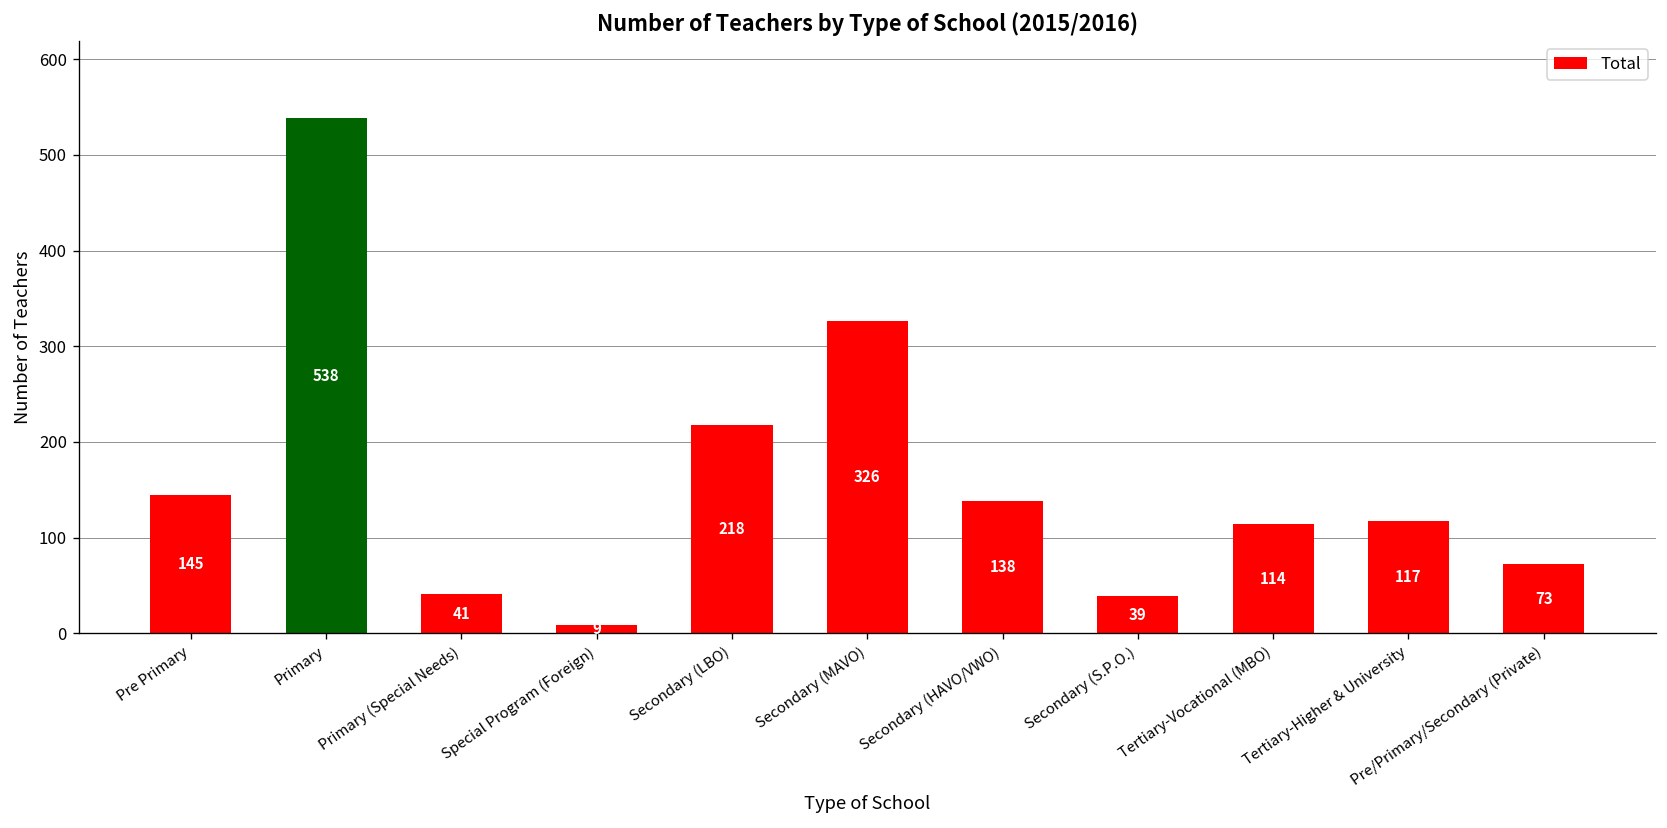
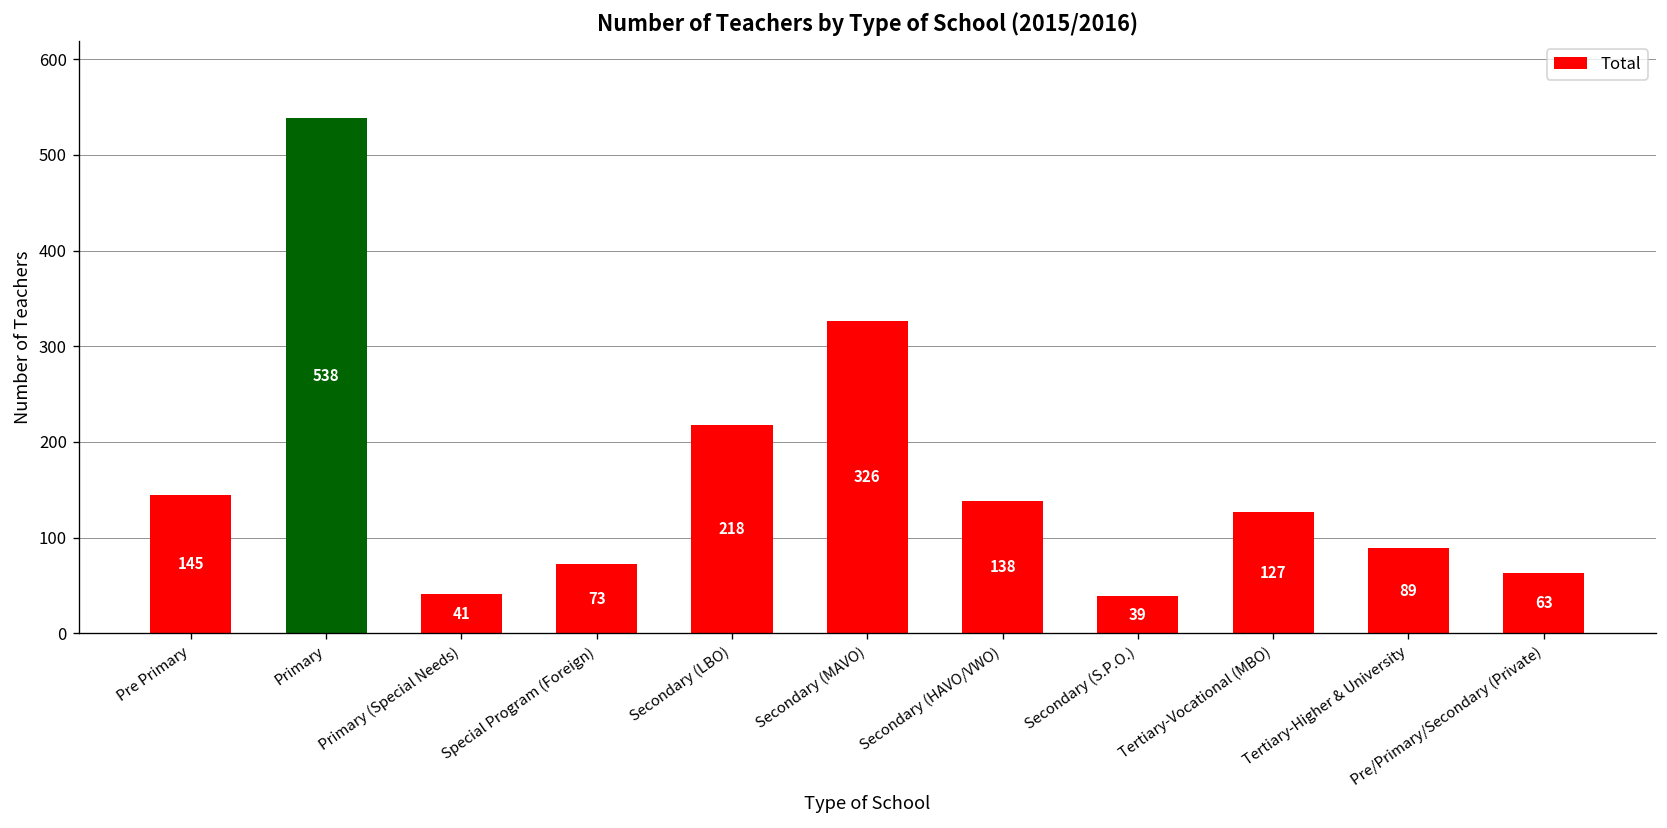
  {
    "Pre Primary": 145,
    "Primary": 538,
    "Primary (Special Needs)": 41,
-   "Special Program (Foreign)": 9,
+   "Special Program (Foreign)": 73,
    "Secondary (LBO)": 218,
    "Secondary (MAVO)": 326,
    "Secondary (HAVO/VWO)": 138,
    "Secondary (S.P.O.)": 39,
-   "Tertiary-Vocational (MBO)": 114,
-   "Tertiary-Higher & University": 117,
-   "Pre/Primary/Secondary (Private)": 73
+   "Tertiary-Vocational (MBO)": 127,
+   "Tertiary-Higher & University": 89,
+   "Pre/Primary/Secondary (Private)": 63
  }
